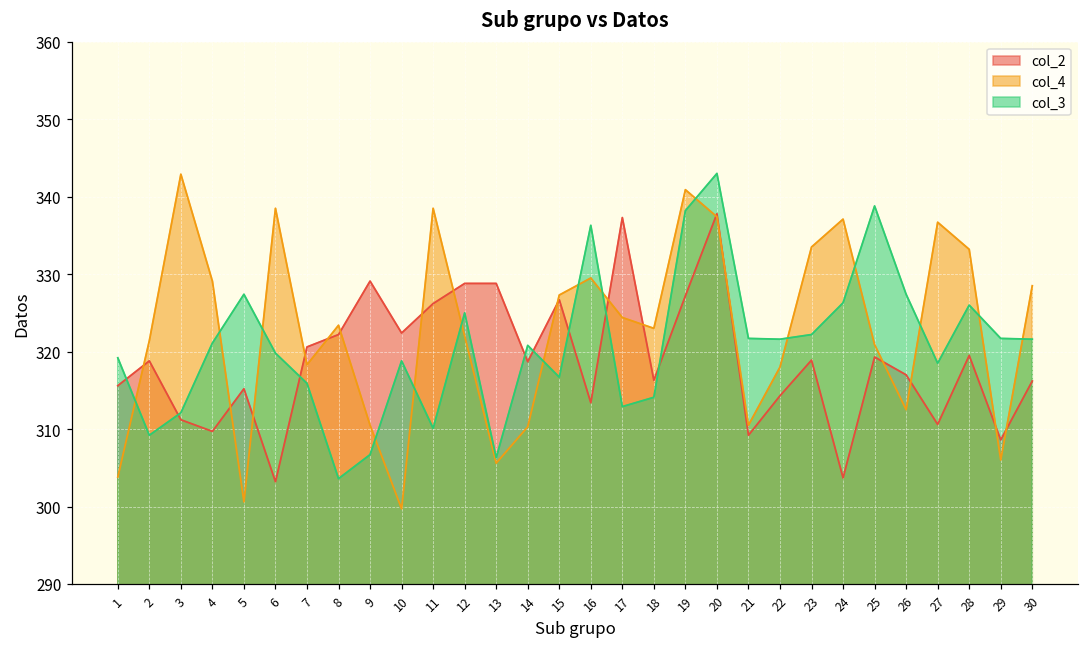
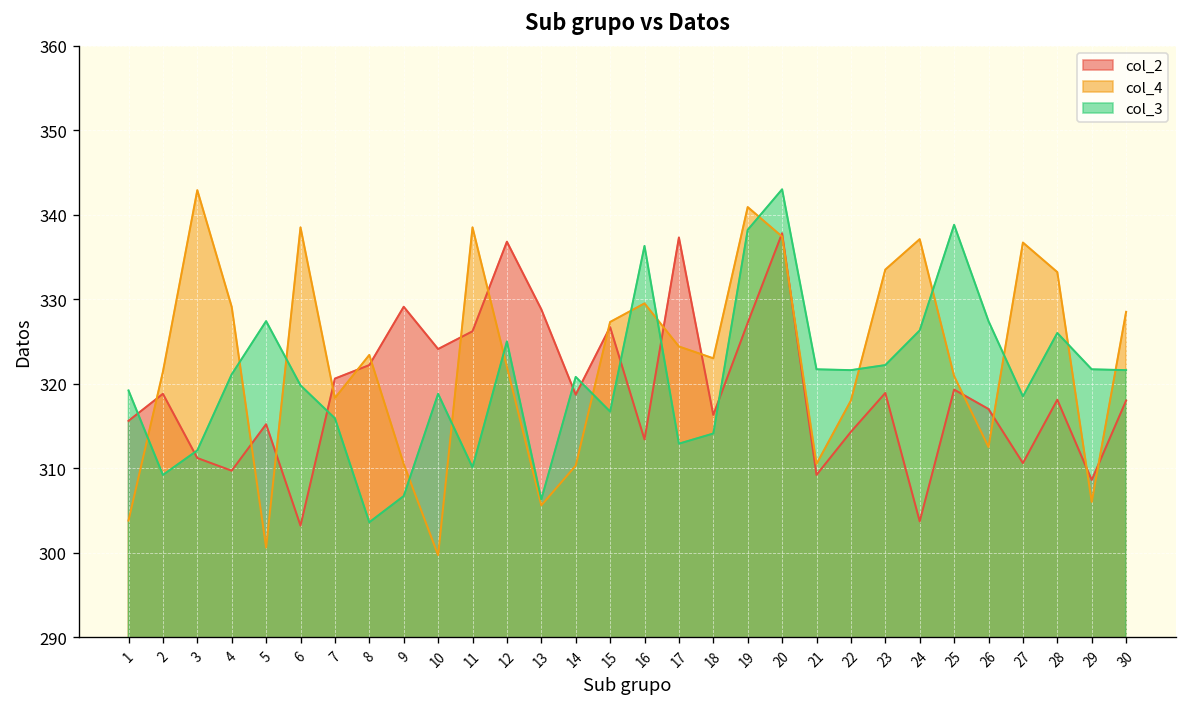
  {
    "col_2": {
      "1": 316,
      "2": 319,
      "3": 311,
      "4": 310,
      "5": 315,
      "6": 303,
      "7": 321,
      "8": 322,
      "9": 329,
-     "10": 322,
+     "10": 324,
      "11": 326,
-     "12": 329,
+     "12": 337,
      "13": 329,
      "14": 319,
      "15": 327,
      "16": 313,
      "17": 337,
      "18": 316,
      "19": 327,
      "20": 338,
      "21": 309,
      "22": 314,
      "23": 319,
      "24": 304,
      "25": 319,
      "26": 317,
      "27": 311,
-     "28": 320,
+     "28": 318,
      "29": 309,
-     "30": 316
+     "30": 318
    },
    "col_4": {
      "1": 304,
      "2": 321,
      "3": 343,
      "4": 329,
      "5": 301,
      "6": 339,
      "7": 318,
      "8": 323,
      "9": 311,
      "10": 300,
      "11": 339,
      "12": 322,
      "13": 306,
      "14": 310,
      "15": 327,
      "16": 330,
      "17": 324,
      "18": 323,
      "19": 341,
      "20": 337,
      "21": 311,
      "22": 318,
      "23": 334,
      "24": 337,
      "25": 321,
      "26": 313,
      "27": 337,
      "28": 333,
      "29": 306,
      "30": 329
    },
    "col_3": {
      "1": 319,
      "2": 309,
      "3": 312,
      "4": 321,
      "5": 327,
      "6": 320,
      "7": 316,
      "8": 304,
      "9": 307,
      "10": 319,
      "11": 310,
      "12": 325,
      "13": 306,
      "14": 321,
      "15": 317,
      "16": 336,
      "17": 313,
      "18": 314,
      "19": 338,
      "20": 343,
      "21": 322,
      "22": 322,
      "23": 322,
      "24": 326,
      "25": 339,
      "26": 327,
      "27": 319,
      "28": 326,
      "29": 322,
      "30": 322
    }
  }
